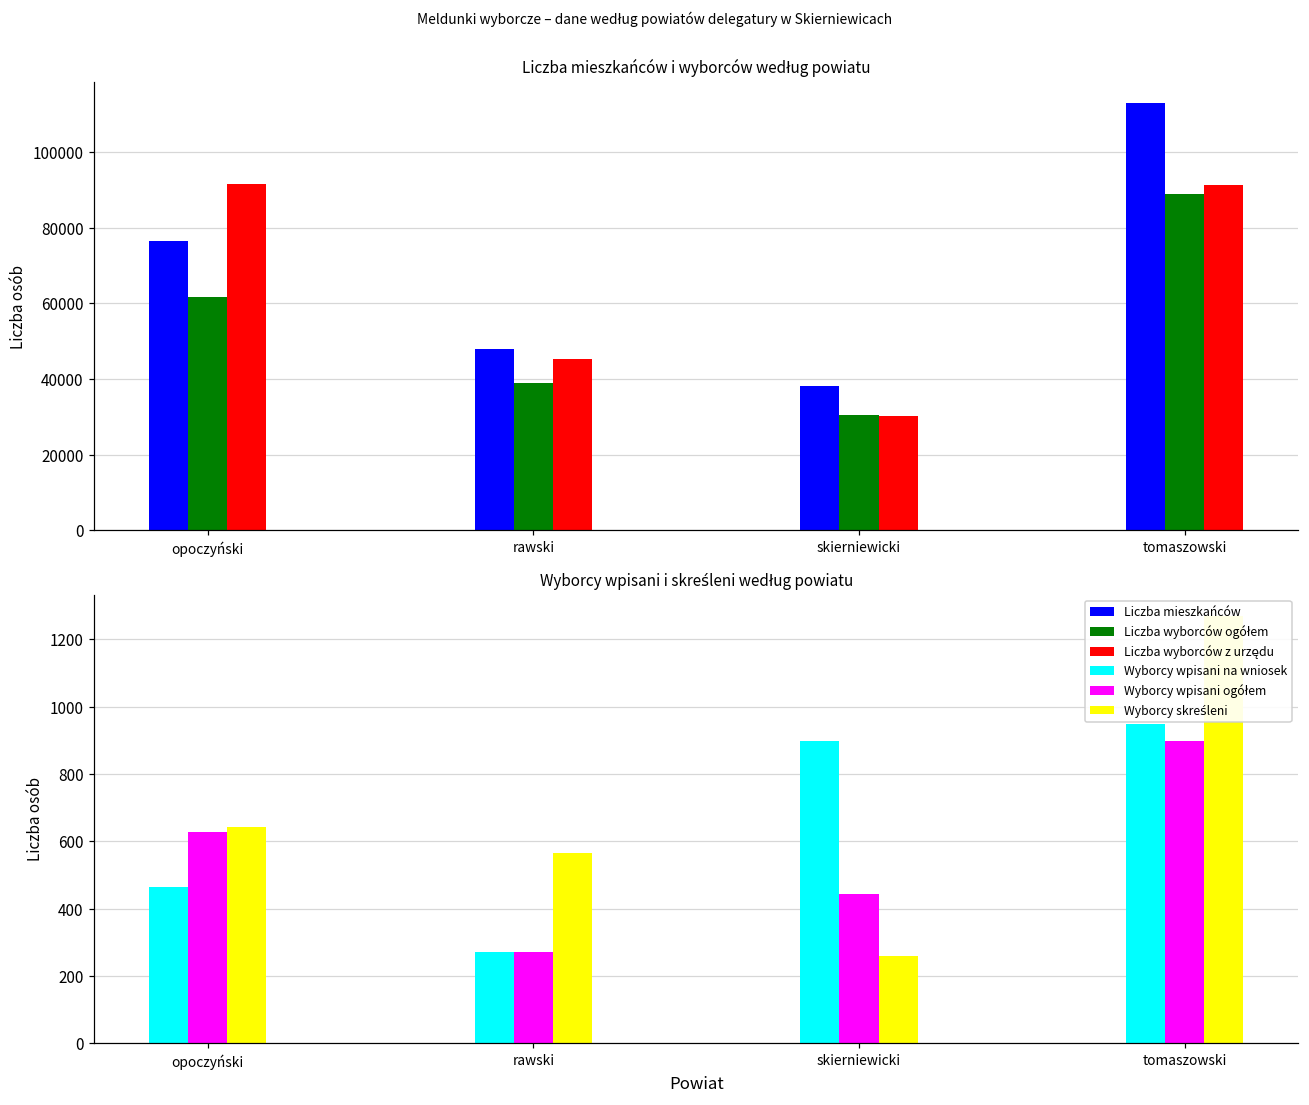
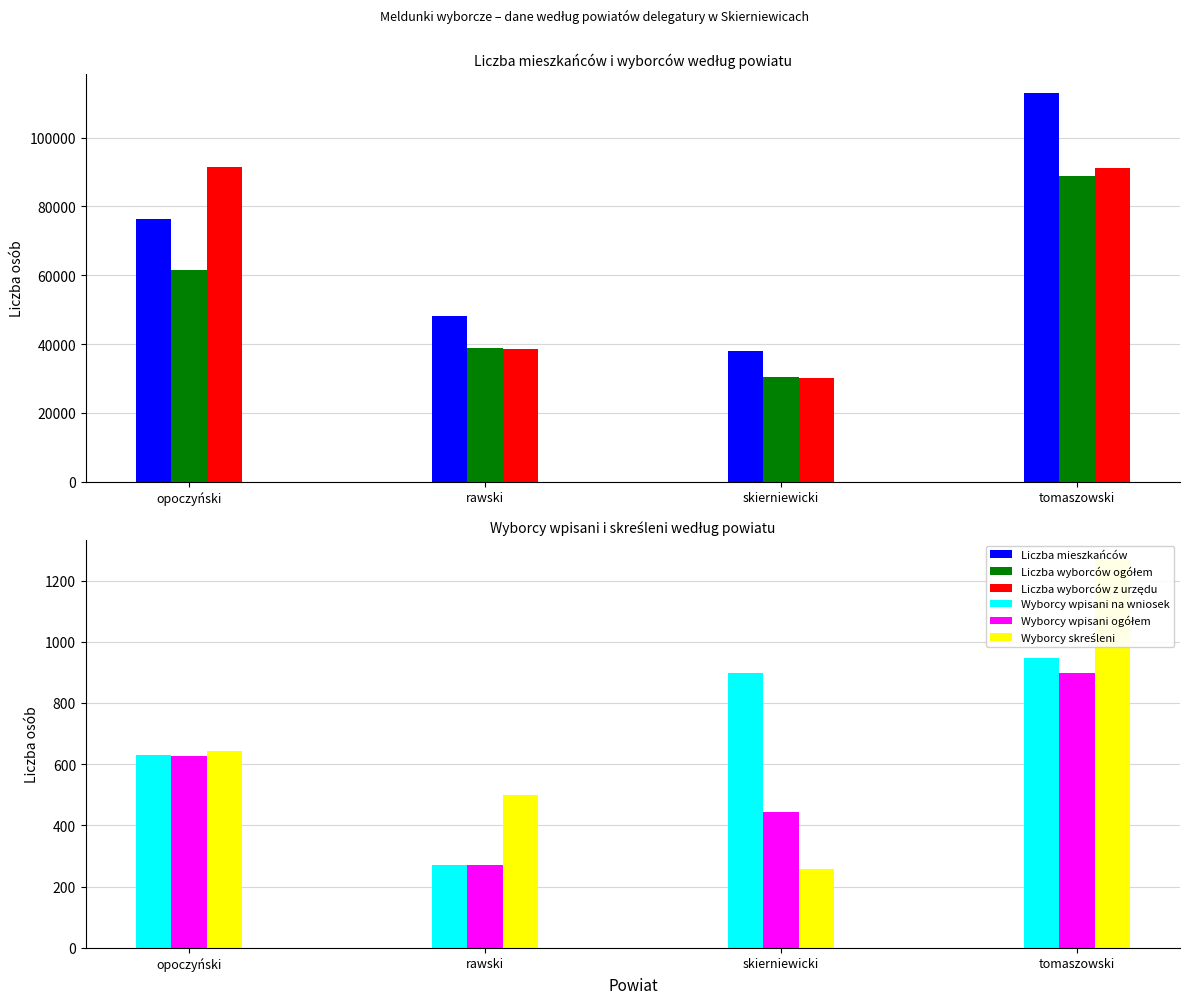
  {
    "Liczba mieszkańców i wyborców według powiatu": {
      "Liczba mieszkańców": {
        "opoczyński": 76000,
        "rawski": 48000,
        "skierniewicki": 38000,
        "tomaszowski": 113000
      },
      "Liczba wyborców ogółem": {
        "opoczyński": 62000,
        "rawski": 39000,
        "skierniewicki": 31000,
        "tomaszowski": 89000
      },
      "Liczba wyborców z urzędu": {
        "opoczyński": 92000,
-       "rawski": 45000,
+       "rawski": 39000,
        "skierniewicki": 30000,
        "tomaszowski": 91000
      }
    },
    "Wyborcy wpisani i skreśleni według powiatu": {
      "Wyborcy wpisani na wniosek": {
-       "opoczyński": 470,
+       "opoczyński": 630,
        "rawski": 270,
        "skierniewicki": 900,
        "tomaszowski": 950
      },
      "Wyborcy wpisani ogółem": {
        "opoczyński": 630,
        "rawski": 270,
        "skierniewicki": 440,
        "tomaszowski": 900
      },
      "Wyborcy skreśleni": {
        "opoczyński": 640,
-       "rawski": 560,
+       "rawski": 500,
        "skierniewicki": 260
      }
    }
  }
